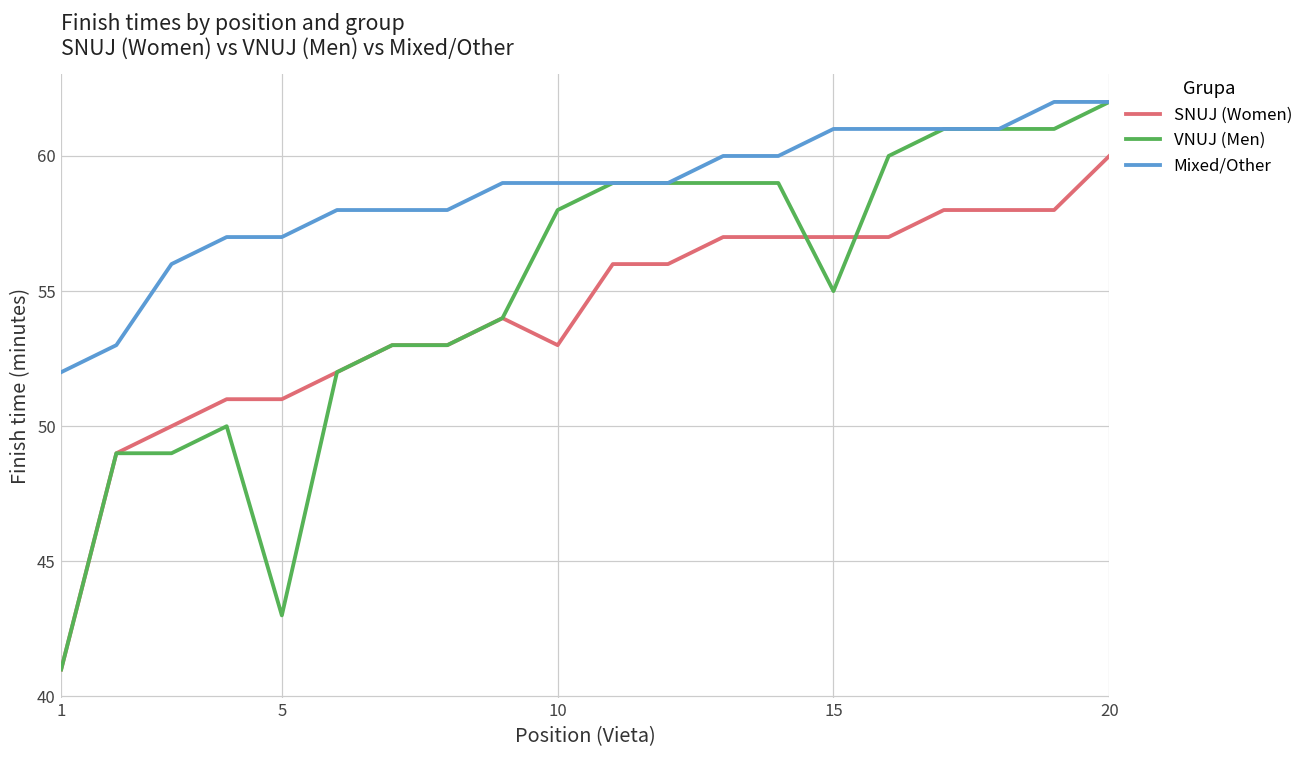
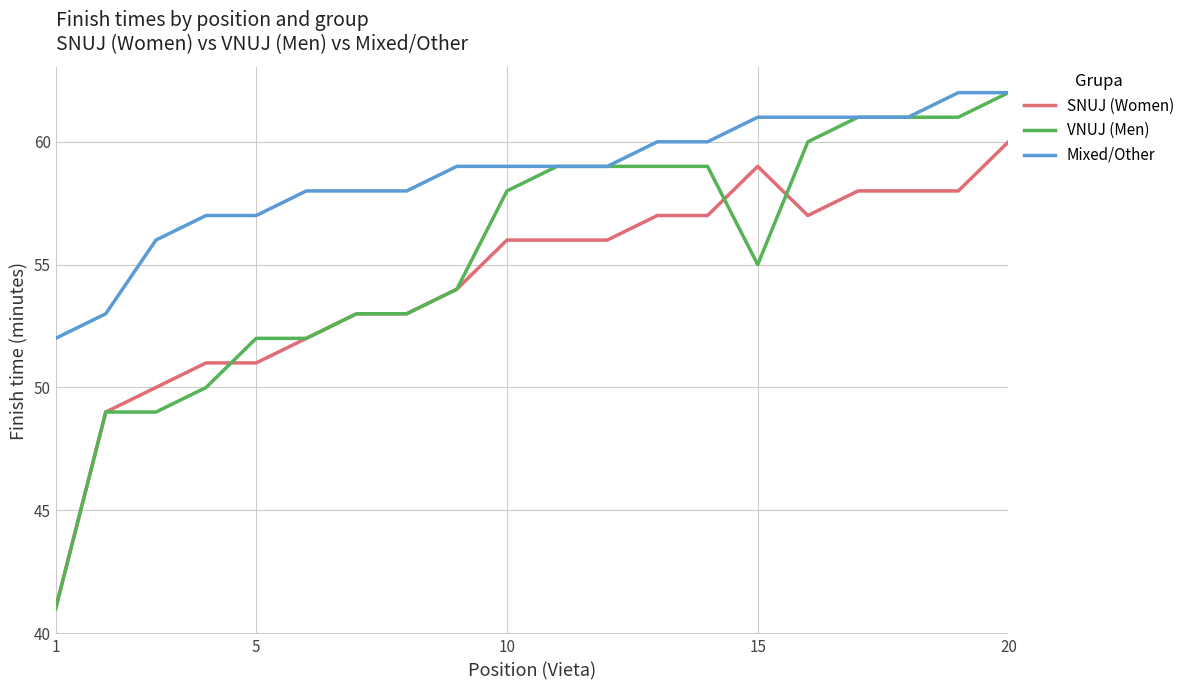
  {
    "SNUJ (Women)": {
      "5": 51,
-     "10": 53,
-     "15": 57,
+     "10": 56,
+     "15": 59,
      "20": 60
    },
    "VNUJ (Men)": {
-     "5": 43,
+     "5": 52,
      "10": 58,
      "15": 55
    },
    "Mixed/Other": {
      "1": 52,
      "5": 57,
      "10": 59,
      "15": 61
    }
  }
